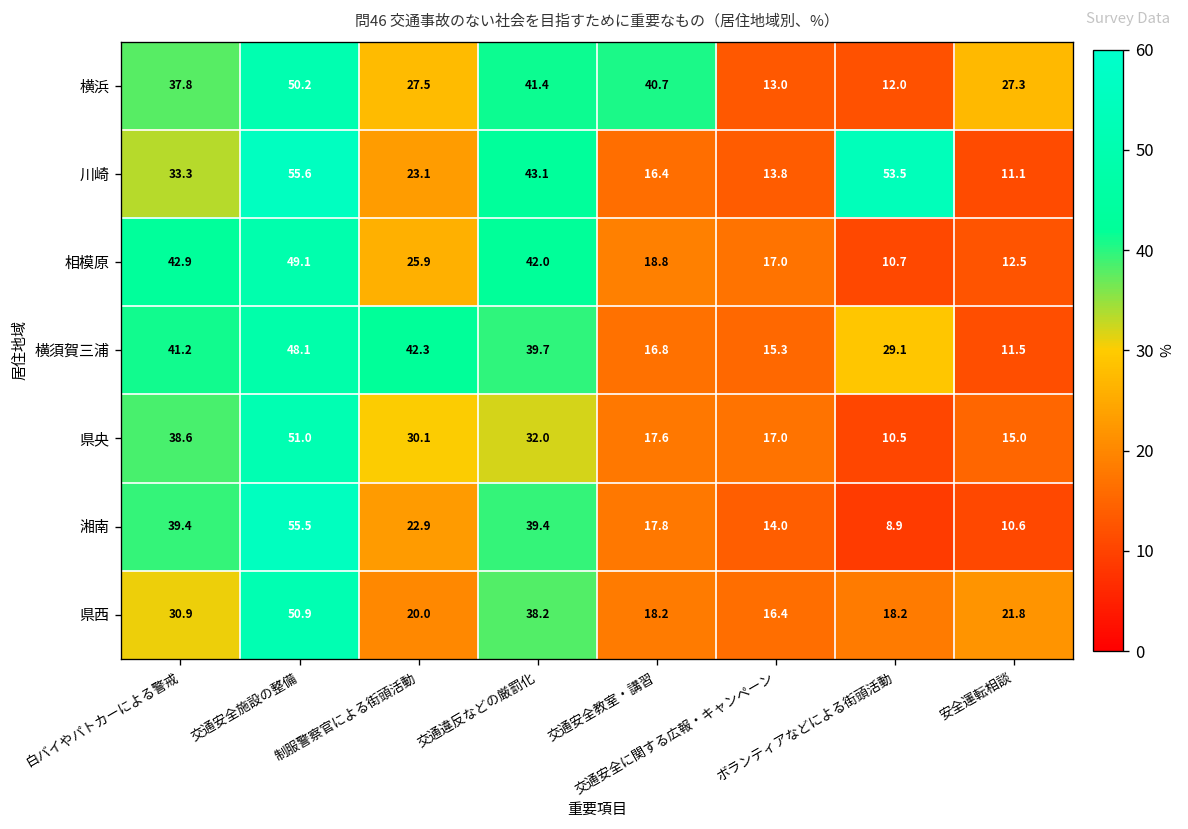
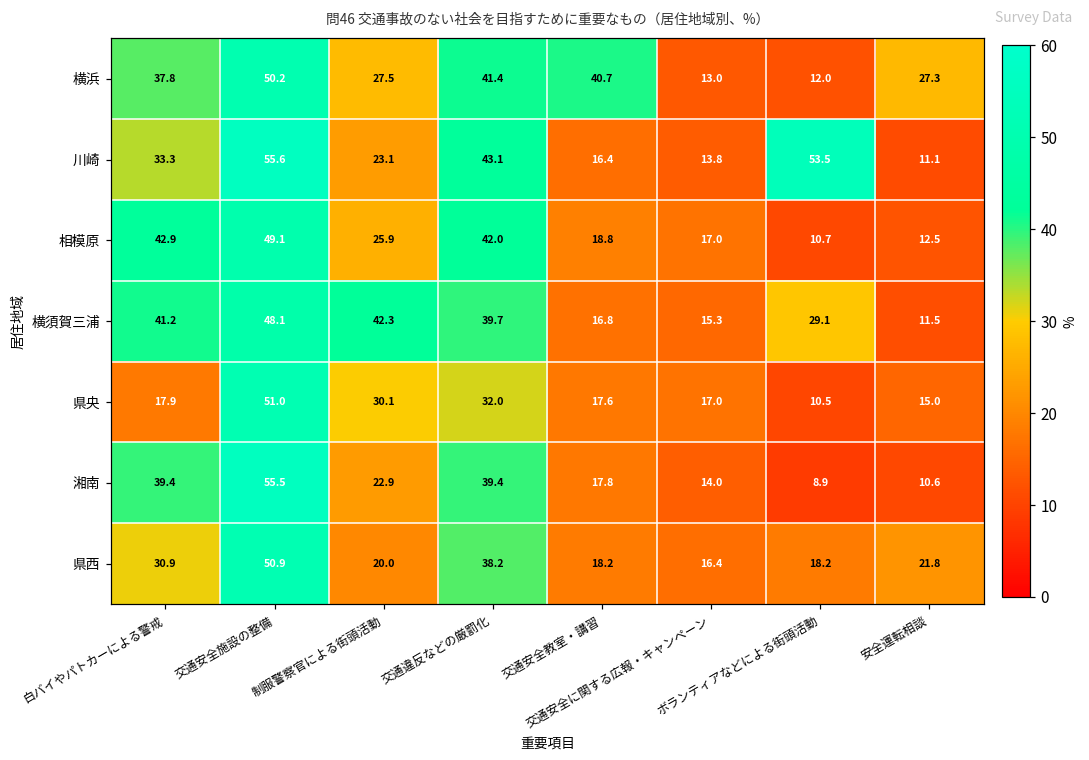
  {
    "横浜": {
      "白バイやパトカーによる警戒": 37.8,
      "交通安全施設の整備": 50.2,
      "制服警察官による街頭活動": 27.5,
      "交通違反などの厳罰化": 41.4,
      "交通安全教室・講習": 40.7,
      "交通安全に関する広報・キャンペーン": 13.0,
      "ボランティアなどによる街頭活動": 12.0,
      "安全運転相談": 27.3
    },
    "川崎": {
      "白バイやパトカーによる警戒": 33.3,
      "交通安全施設の整備": 55.6,
      "制服警察官による街頭活動": 23.1,
      "交通違反などの厳罰化": 43.1,
      "交通安全教室・講習": 16.4,
      "交通安全に関する広報・キャンペーン": 13.8,
      "ボランティアなどによる街頭活動": 53.5,
      "安全運転相談": 11.1
    },
    "相模原": {
      "白バイやパトカーによる警戒": 42.9,
      "交通安全施設の整備": 49.1,
      "制服警察官による街頭活動": 25.9,
      "交通違反などの厳罰化": 42.0,
      "交通安全教室・講習": 18.8,
      "交通安全に関する広報・キャンペーン": 17.0,
      "ボランティアなどによる街頭活動": 10.7,
      "安全運転相談": 12.5
    },
    "横須賀三浦": {
      "白バイやパトカーによる警戒": 41.2,
      "交通安全施設の整備": 48.1,
      "制服警察官による街頭活動": 42.3,
      "交通違反などの厳罰化": 39.7,
      "交通安全教室・講習": 16.8,
      "交通安全に関する広報・キャンペーン": 15.3,
      "ボランティアなどによる街頭活動": 29.1,
      "安全運転相談": 11.5
    },
    "県央": {
-     "白バイやパトカーによる警戒": 38.6,
+     "白バイやパトカーによる警戒": 17.9,
      "交通安全施設の整備": 51.0,
      "制服警察官による街頭活動": 30.1,
      "交通違反などの厳罰化": 32.0,
      "交通安全教室・講習": 17.6,
      "交通安全に関する広報・キャンペーン": 17.0,
      "ボランティアなどによる街頭活動": 10.5,
      "安全運転相談": 15.0
    },
    "湘南": {
      "白バイやパトカーによる警戒": 39.4,
      "交通安全施設の整備": 55.5,
      "制服警察官による街頭活動": 22.9,
      "交通違反などの厳罰化": 39.4,
      "交通安全教室・講習": 17.8,
      "交通安全に関する広報・キャンペーン": 14.0,
      "ボランティアなどによる街頭活動": 8.9,
      "安全運転相談": 10.6
    },
    "県西": {
      "白バイやパトカーによる警戒": 30.9,
      "交通安全施設の整備": 50.9,
      "制服警察官による街頭活動": 20.0,
      "交通違反などの厳罰化": 38.2,
      "交通安全教室・講習": 18.2,
      "交通安全に関する広報・キャンペーン": 16.4,
      "ボランティアなどによる街頭活動": 18.2,
      "安全運転相談": 21.8
    }
  }
